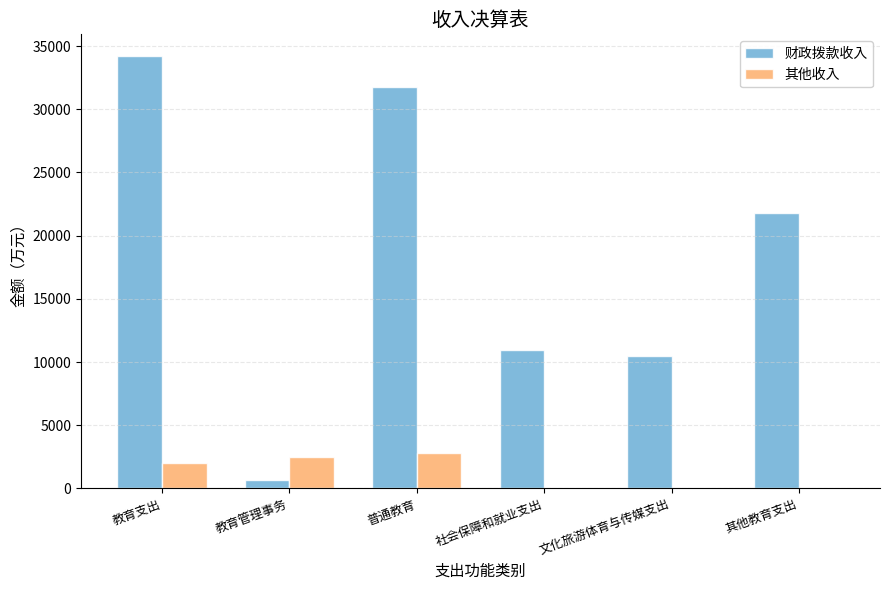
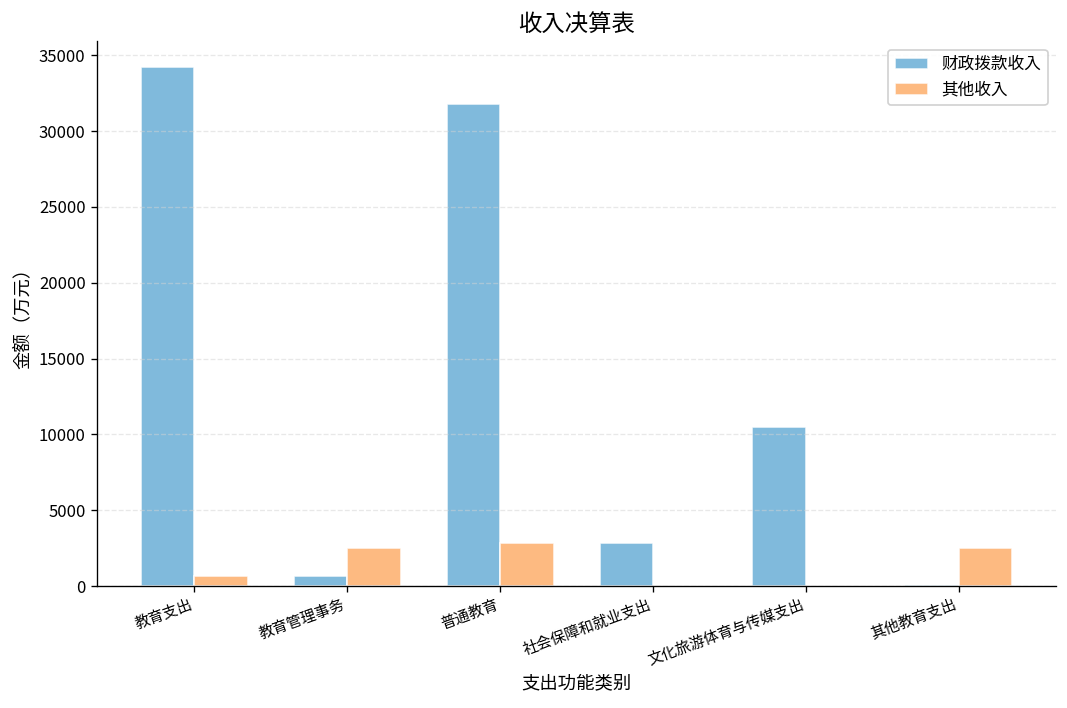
  {
    "财政拨款收入": {
      "教育支出": 34200,
      "教育管理事务": 700,
      "普通教育": 31800,
-     "社会保障和就业支出": 11000,
+     "社会保障和就业支出": 2800,
      "文化旅游体育与传媒支出": 10500,
-     "其他教育支出": 21800
+     "其他教育支出": 0
    },
    "其他收入": {
-     "教育支出": 2000,
+     "教育支出": 700,
      "教育管理事务": 2500,
      "普通教育": 2800,
      "文化旅游体育与传媒支出": 0,
-     "其他教育支出": 0
+     "其他教育支出": 2500
    }
  }
